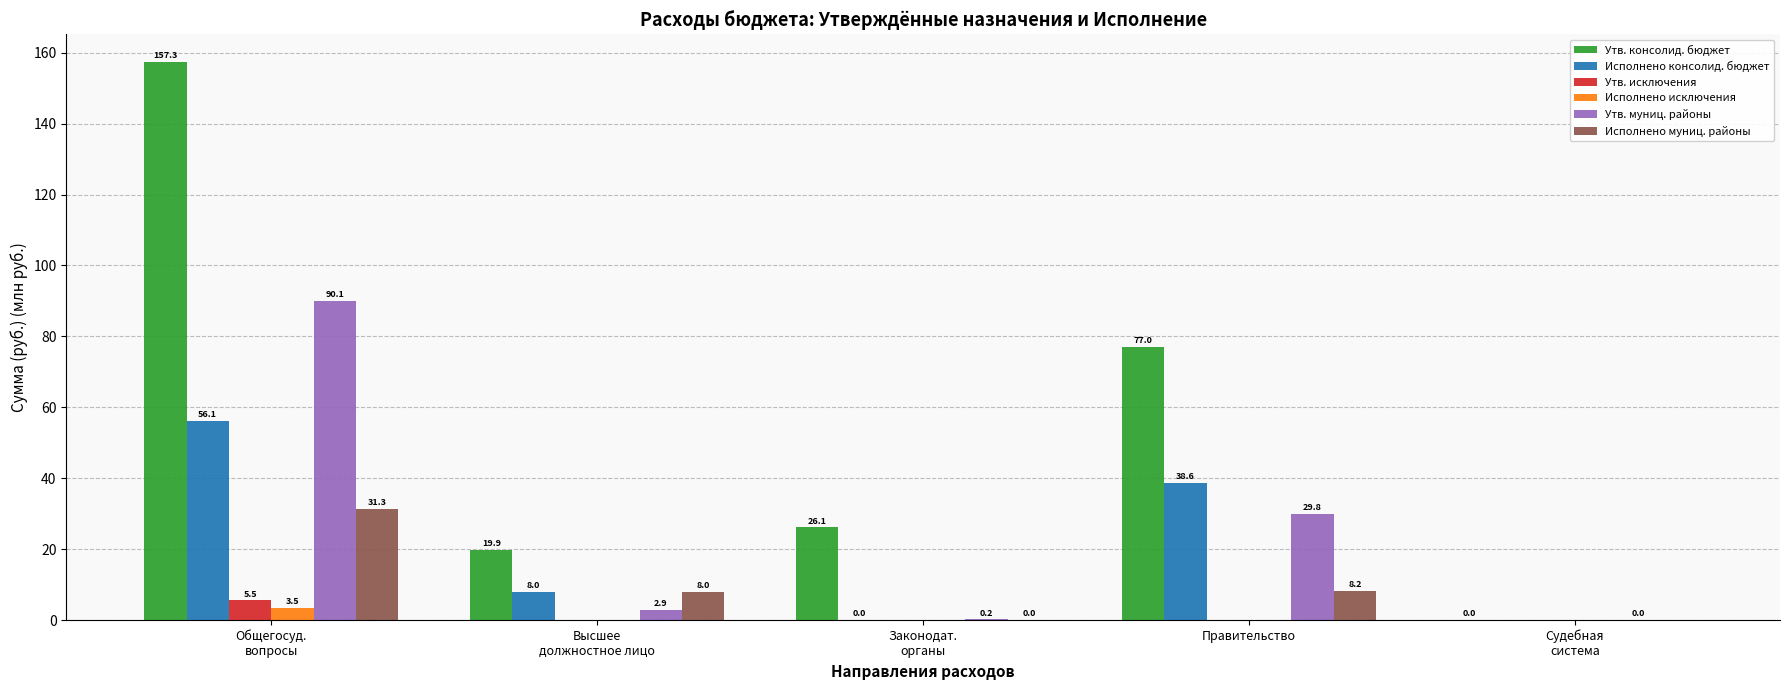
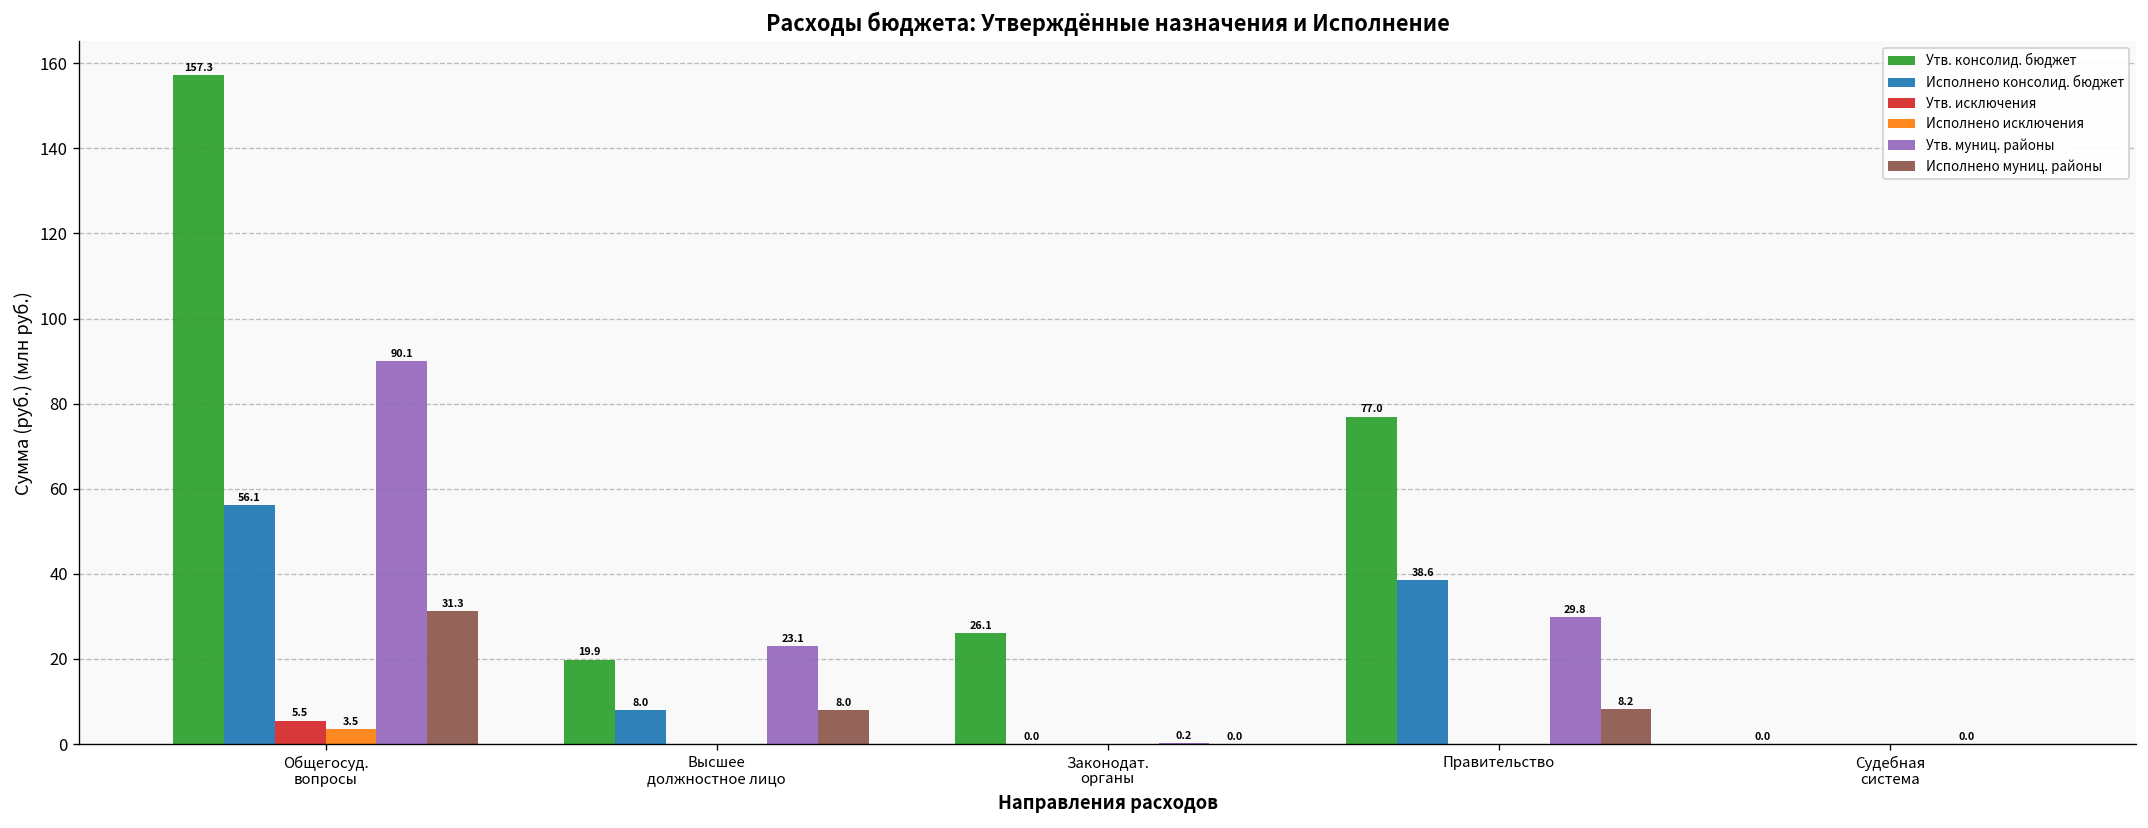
  {
    "Утв. консолид. бюджет": {
      "Общегосуд. вопросы": 157.3,
      "Высшее должностное лицо": 19.9,
      "Законодат. органы": 26.1,
      "Правительство": 77.0,
      "Судебная система": 0.0
    },
    "Исполнено консолид. бюджет": {
      "Общегосуд. вопросы": 56.1,
      "Высшее должностное лицо": 8.0,
      "Законодат. органы": 0.0,
      "Правительство": 38.6
    },
    "Утв. исключения": {
      "Общегосуд. вопросы": 5.5
    },
    "Исполнено исключения": {
      "Общегосуд. вопросы": 3.5
    },
    "Утв. муниц. районы": {
      "Общегосуд. вопросы": 90.1,
-     "Высшее должностное лицо": 2.9,
+     "Высшее должностное лицо": 23.1,
      "Законодат. органы": 0.2,
      "Правительство": 29.8,
      "Судебная система": 0.0
    },
    "Исполнено муниц. районы": {
      "Общегосуд. вопросы": 31.3,
      "Высшее должностное лицо": 8.0,
      "Законодат. органы": 0.0,
      "Правительство": 8.2
    }
  }
